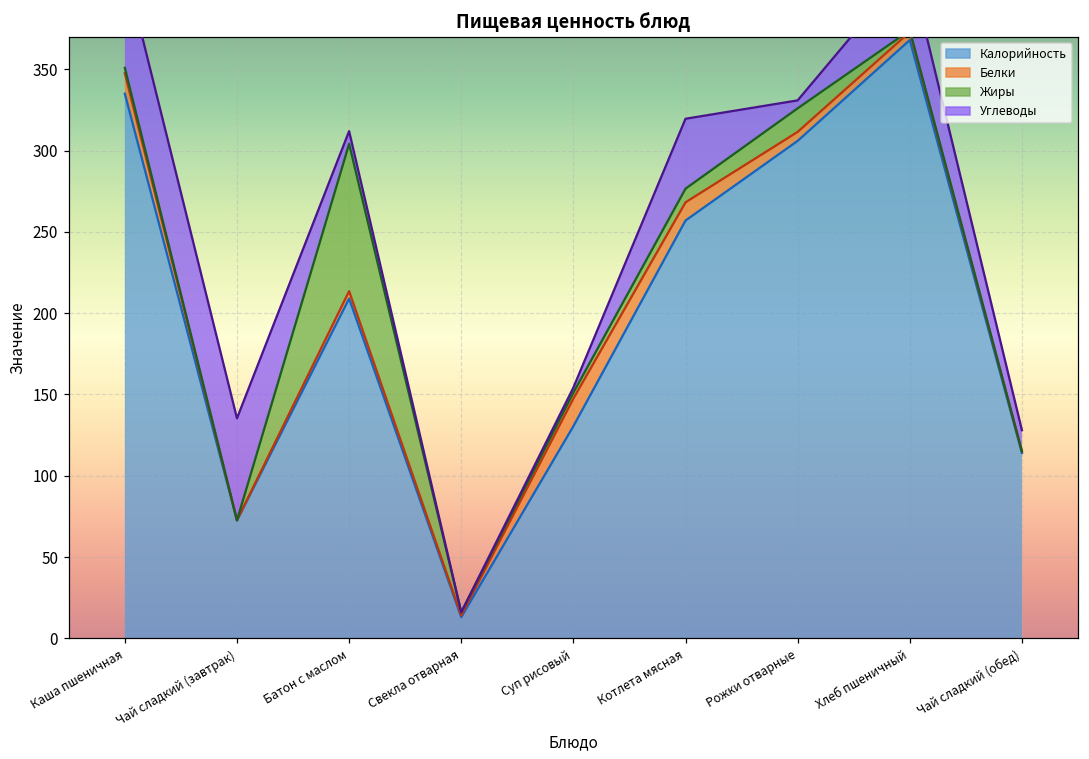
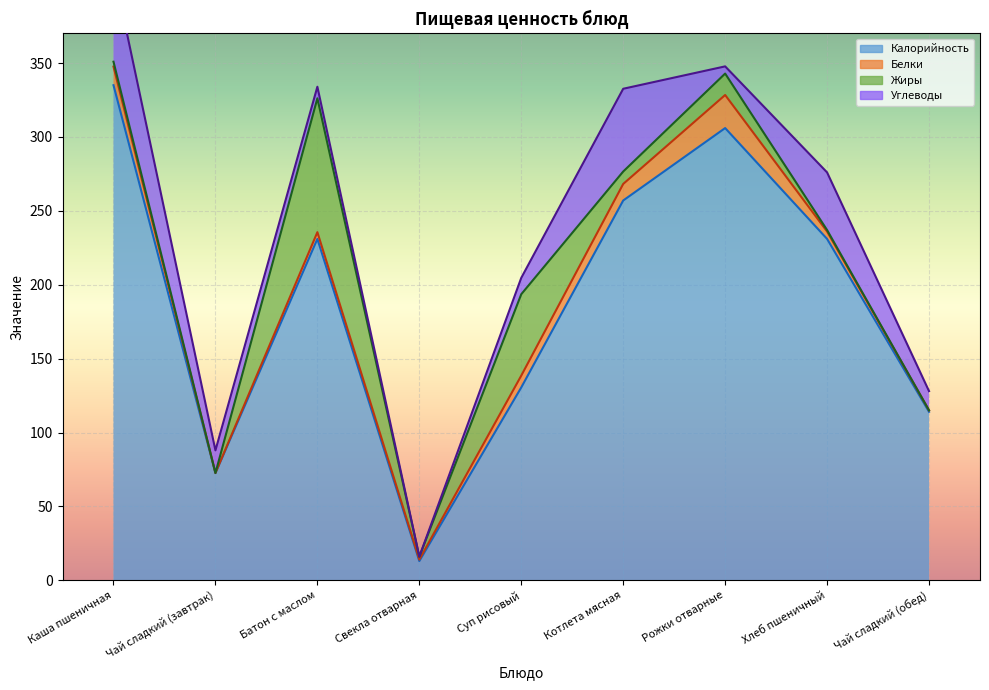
  {
    "Калорийность": {
      "Каша пшеничная": 335,
-     "Батон с маслом": 209,
+     "Батон с маслом": 231,
      "Суп рисовый": 131,
      "Котлета мясная": 257,
      "Рожки отварные": 306,
-     "Хлеб пшеничный": 368
+     "Хлеб пшеничный": 231
    },
    "Белки": {
      "Каша пшеничная": 13,
      "Батон с маслом": 5,
-     "Суп рисовый": 17,
+     "Суп рисовый": 8,
      "Котлета мясная": 11,
-     "Рожки отварные": 6
+     "Рожки отварные": 22
    },
    "Жиры": {
      "Каша пшеничная": 3,
      "Батон с маслом": 91,
-     "Суп рисовый": 4,
+     "Суп рисовый": 55,
      "Котлета мясная": 8,
      "Рожки отварные": 15
    },
    "Углеводы": {
-     "Чай сладкий (завтрак)": 63,
+     "Чай сладкий (завтрак)": 15,
      "Батон с маслом": 8,
-     "Суп рисовый": 3,
-     "Котлета мясная": 43,
+     "Суп рисовый": 11,
+     "Котлета мясная": 56,
      "Рожки отварные": 5,
      "Чай сладкий (обед)": 13
    }
  }
